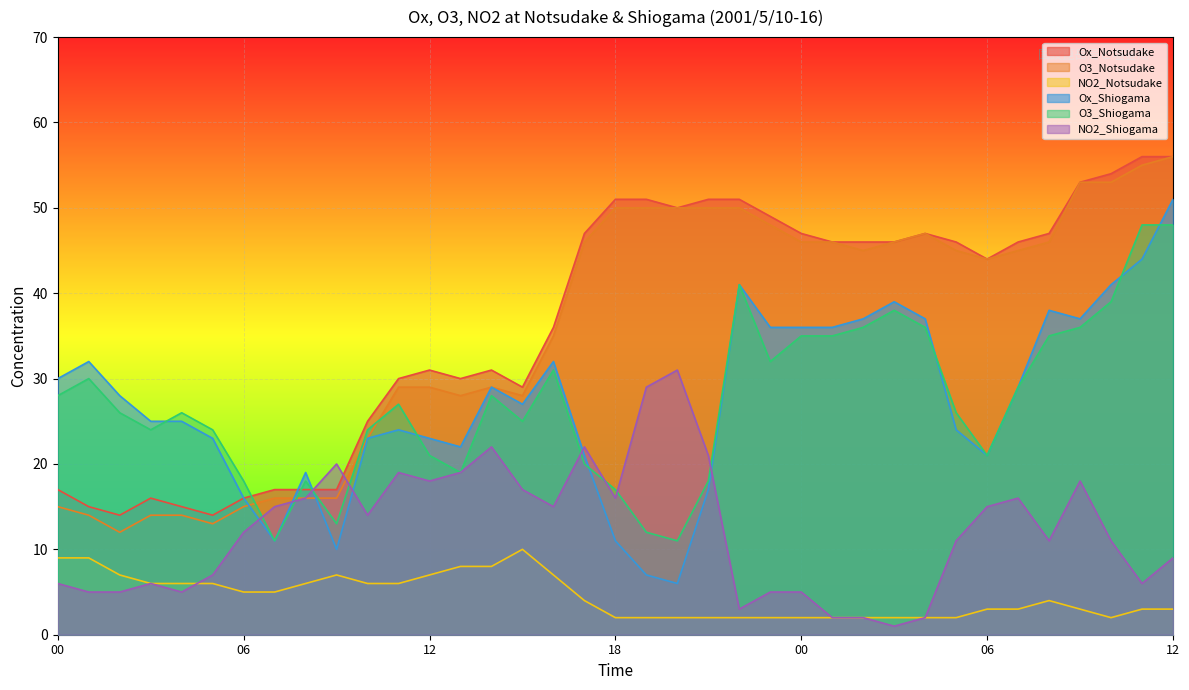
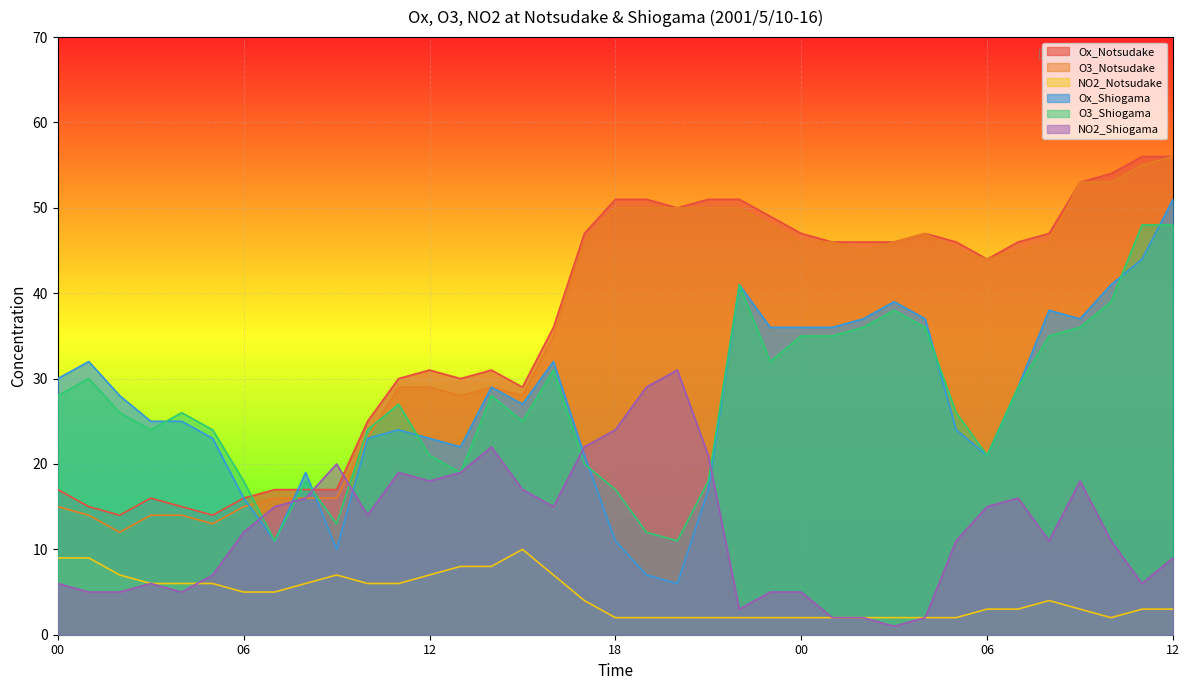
  {
    "Ox_Shiogama": {
      "18": 11
    },
    "O3_Shiogama": {
      "18": 17
    },
    "NO2_Shiogama": {
-     "18": 16
+     "18": 24
    }
  }
